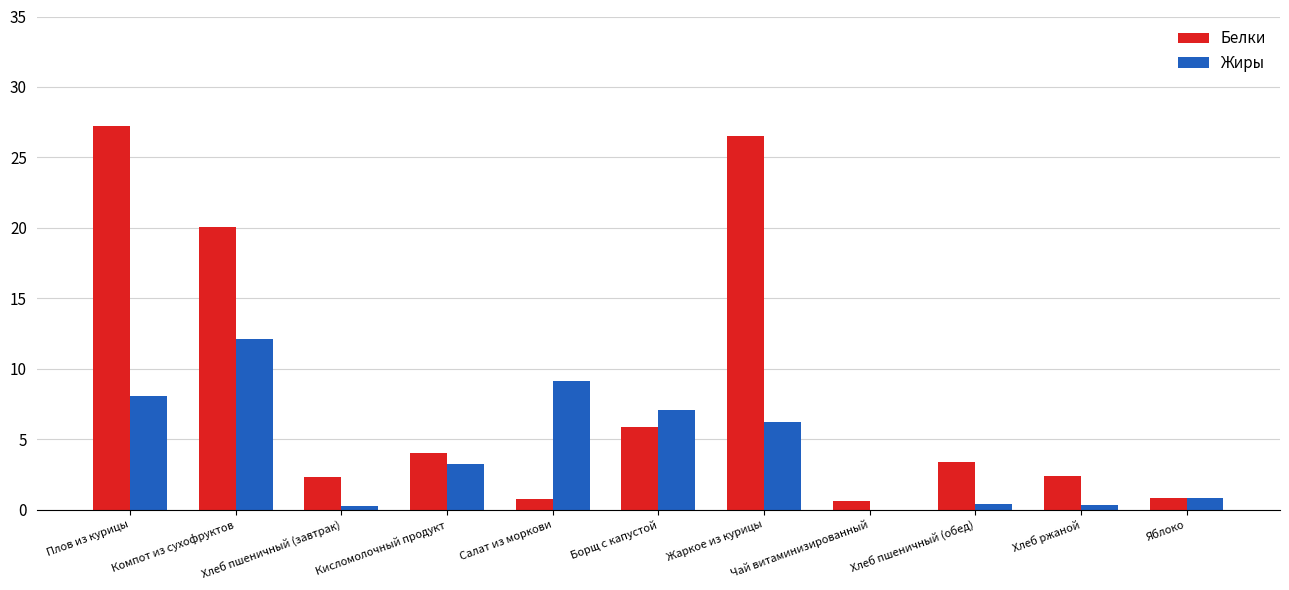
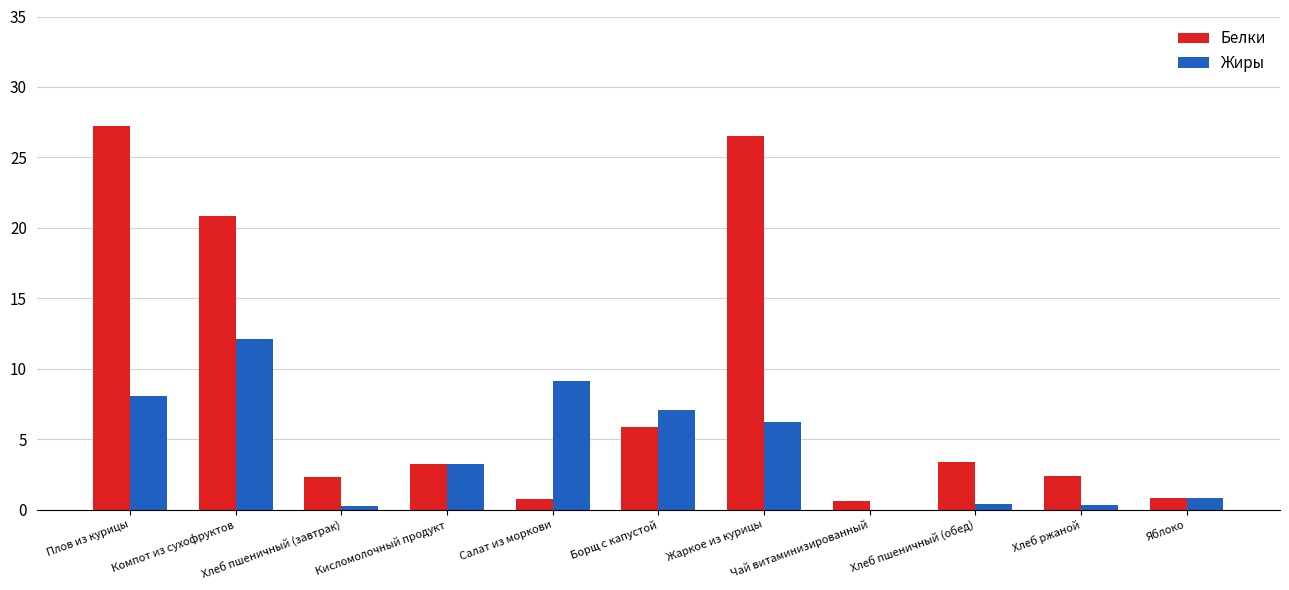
  {
    "Белки": {
      "Плов из курицы": 27.2,
-     "Компот из сухофруктов": 20.1,
+     "Компот из сухофруктов": 20.8,
      "Хлеб пшеничный (завтрак)": 2.3,
-     "Кисломолочный продукт": 4.0,
+     "Кисломолочный продукт": 3.2,
      "Салат из моркови": 0.8,
      "Борщ с капустой": 5.9,
      "Жаркое из курицы": 26.6,
      "Чай витаминизированный": 0.6,
      "Хлеб пшеничный (обед)": 3.4,
      "Хлеб ржаной": 2.4,
      "Яблоко": 0.8
    },
    "Жиры": {
      "Плов из курицы": 8.1,
      "Компот из сухофруктов": 12.1,
      "Хлеб пшеничный (завтрак)": 0.3,
      "Кисломолочный продукт": 3.2,
      "Салат из моркови": 9.2,
      "Борщ с капустой": 7.1,
      "Жаркое из курицы": 6.2,
      "Чай витаминизированный": 0.0,
      "Хлеб пшеничный (обед)": 0.4,
      "Хлеб ржаной": 0.3,
      "Яблоко": 0.8
    }
  }
